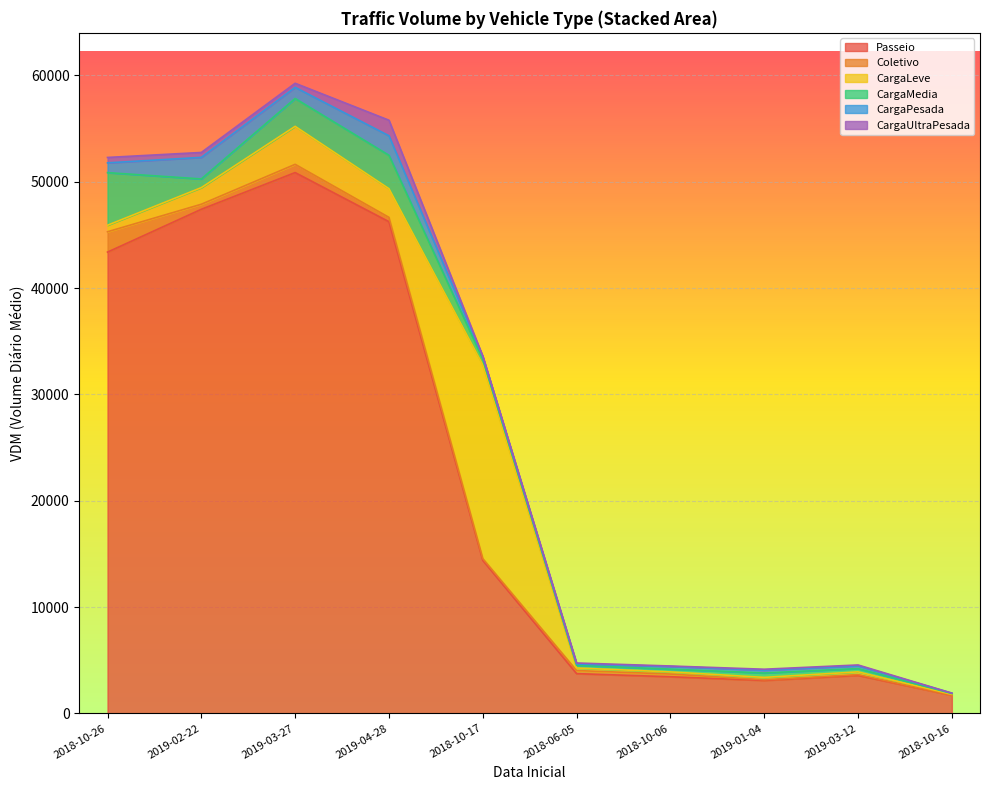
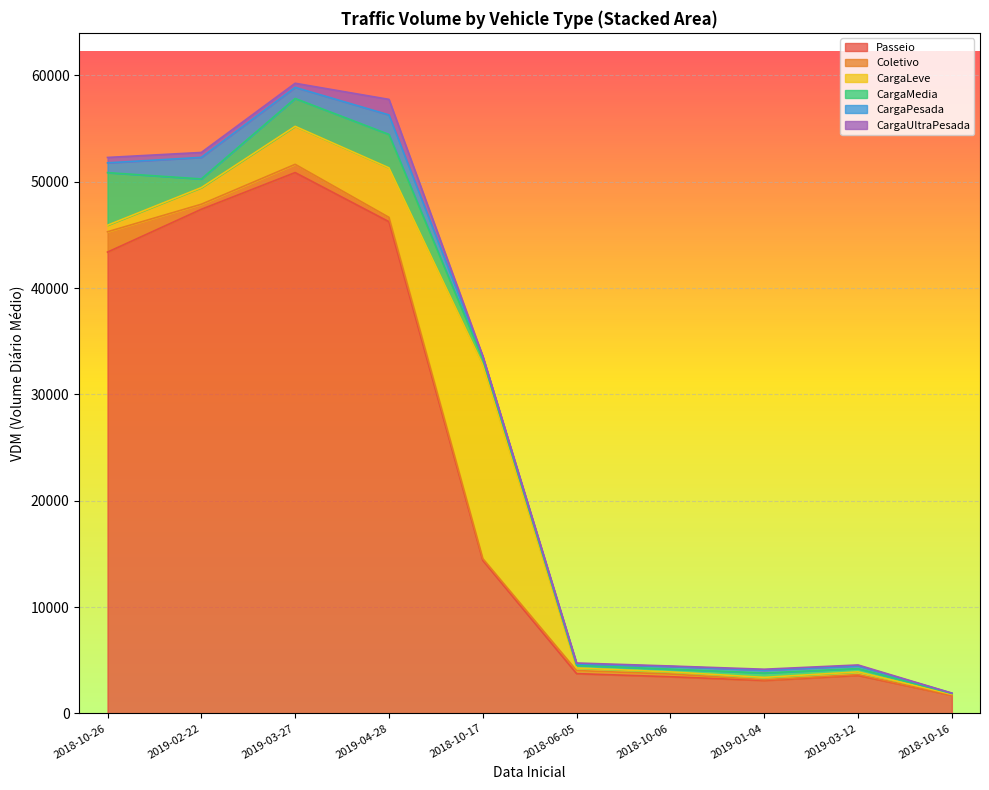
  {
    "CargaLeve": {
      "2018-10-26": 600,
      "2019-02-22": 1600,
      "2019-03-27": 3600,
-     "2019-04-28": 2700,
+     "2019-04-28": 4700,
      "2018-10-17": 18200,
      "2018-06-05": 200,
      "2019-03-12": 300
    },
    "CargaMedia": {
      "2018-10-26": 4900,
      "2019-02-22": 800,
      "2019-03-27": 2600,
      "2019-04-28": 3100,
      "2018-10-06": 300,
      "2019-01-04": 400,
      "2019-03-12": 300
    },
    "CargaPesada": {
      "2018-10-26": 900,
      "2019-02-22": 2000,
      "2019-03-27": 1000,
      "2019-04-28": 1800
    },
    "CargaUltraPesada": {
      "2018-10-26": 500,
      "2019-02-22": 500,
      "2019-03-27": 400,
      "2019-04-28": 1500
    }
  }
